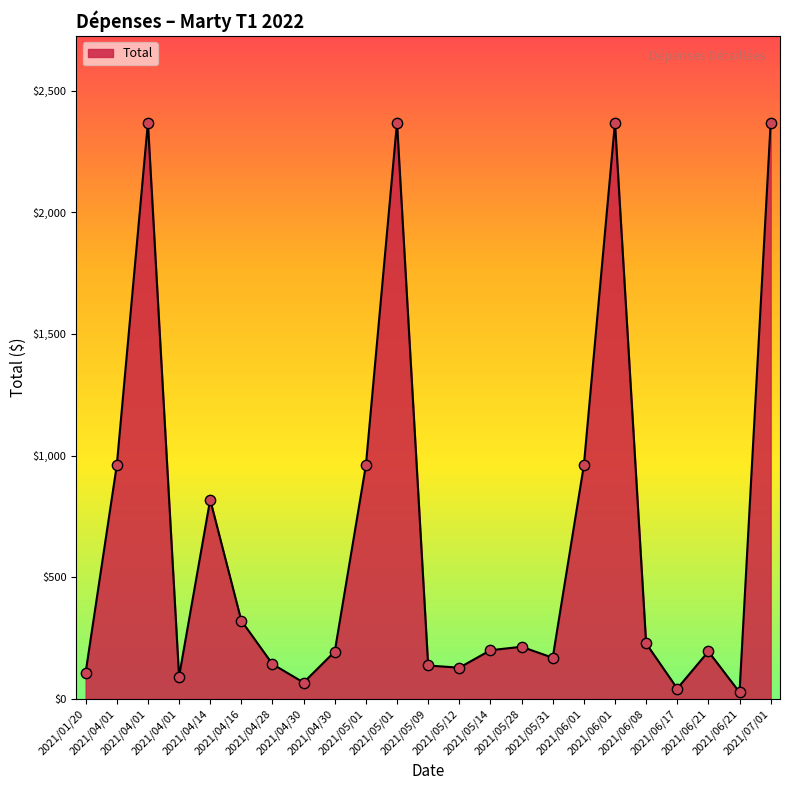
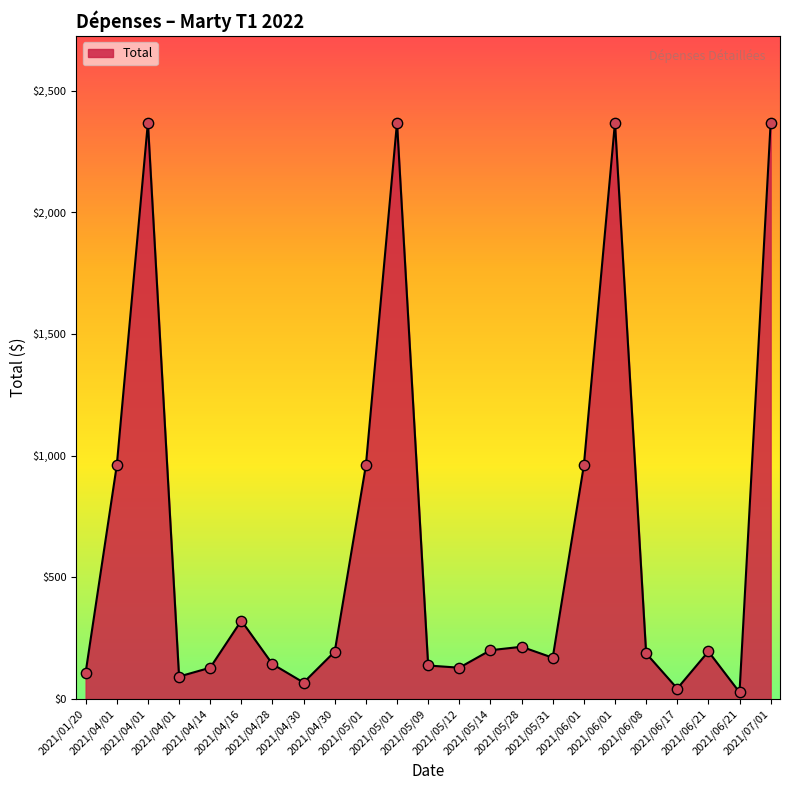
  {
    "2021/01/20": "$110",
-   "2021/04/14": "$820",
+   "2021/04/14": "$130",
    "2021/04/16": "$320",
    "2021/04/28": "$140",
    "2021/05/09": "$140",
    "2021/05/12": "$130",
    "2021/05/14": "$200",
    "2021/05/28": "$220",
    "2021/05/31": "$170",
-   "2021/06/08": "$230",
+   "2021/06/08": "$190",
    "2021/06/17": "$40",
    "2021/07/01": "$2,370"
  }
